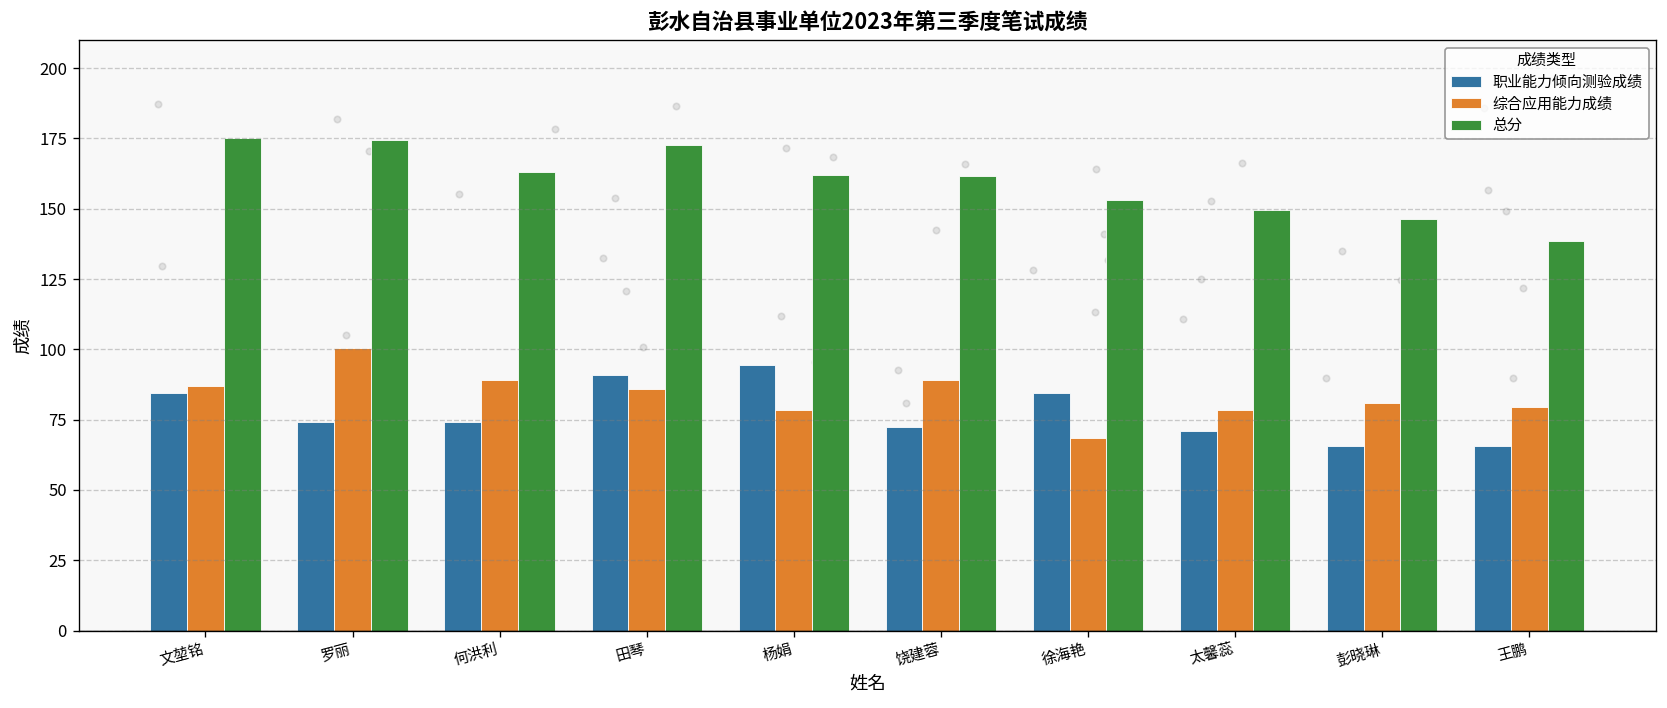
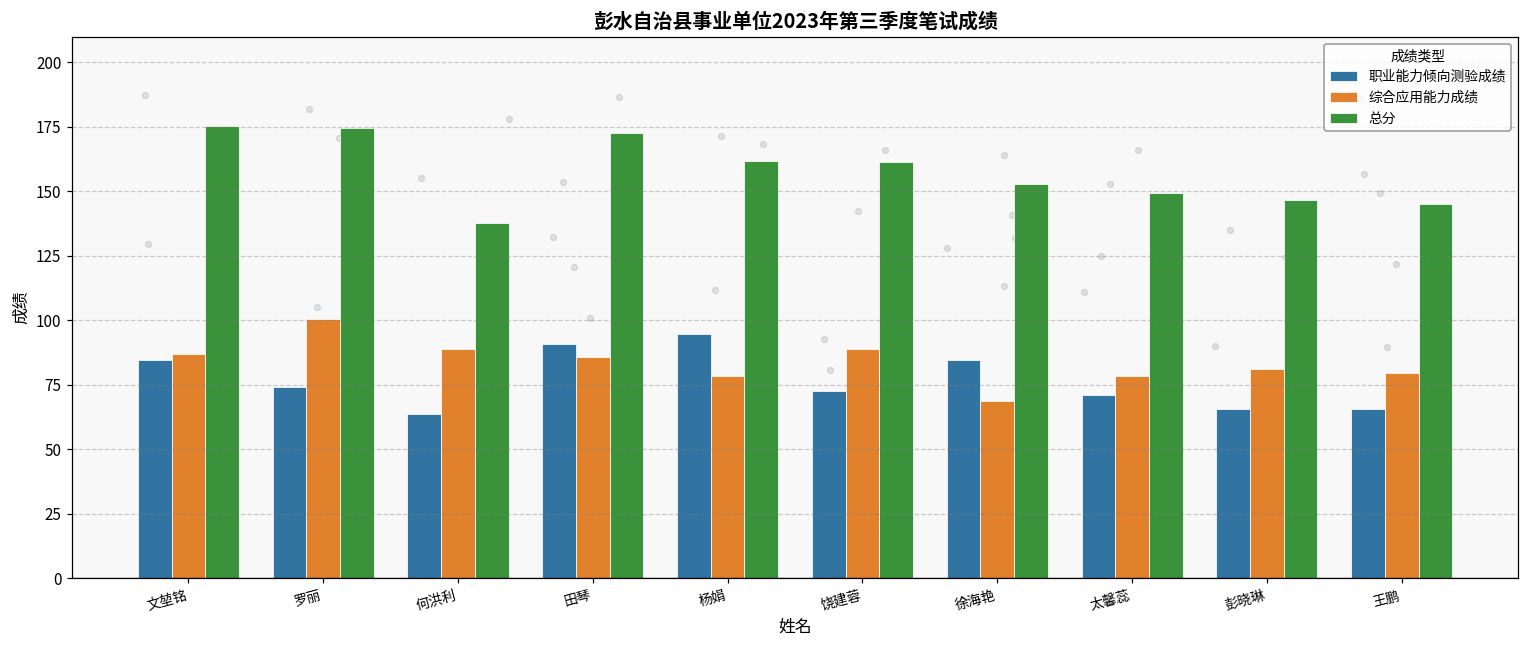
  {
    "职业能力倾向测验成绩": {
      "文堃铭": 85,
      "罗丽": 74,
-     "何洪利": 74,
+     "何洪利": 64,
      "田琴": 91,
      "杨娟": 95,
      "饶建蓉": 73,
      "徐海艳": 85,
      "太馨蕊": 71,
      "彭晓琳": 66,
      "王鹏": 66
    },
    "综合应用能力成绩": {
      "文堃铭": 87,
      "罗丽": 101,
      "何洪利": 89,
      "田琴": 86,
      "杨娟": 78,
      "饶建蓉": 89,
      "徐海艳": 69,
      "太馨蕊": 79,
      "彭晓琳": 81,
      "王鹏": 80
    },
    "总分": {
      "文堃铭": 175,
      "罗丽": 175,
-     "何洪利": 163,
+     "何洪利": 138,
      "田琴": 173,
      "杨娟": 162,
      "饶建蓉": 162,
      "徐海艳": 153,
      "太馨蕊": 150,
      "彭晓琳": 147,
-     "王鹏": 139
+     "王鹏": 145
    }
  }
